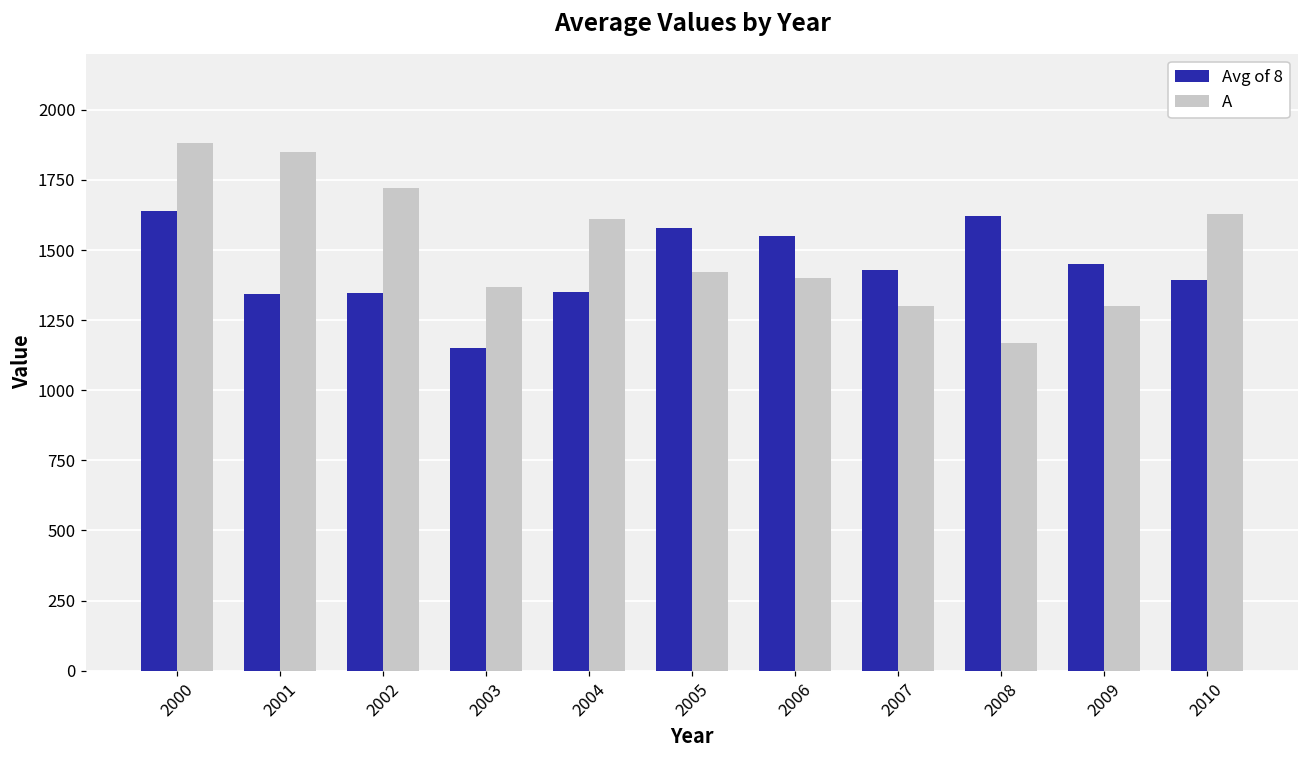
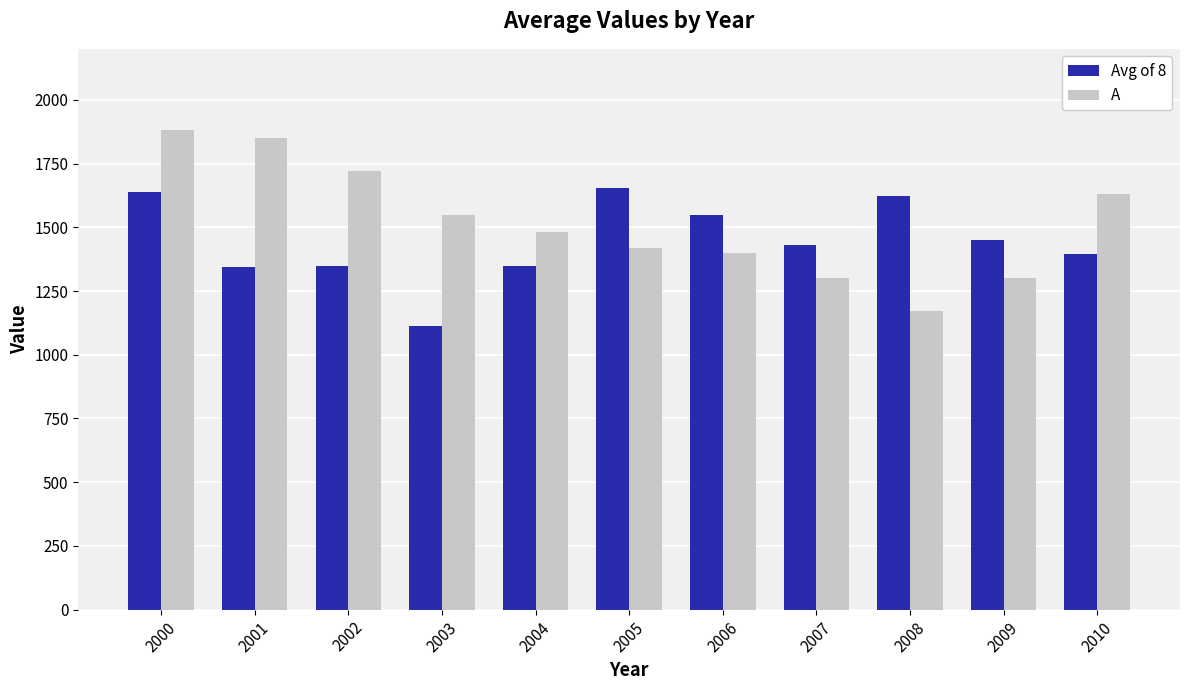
  {
    "Avg of 8": {
      "2000": 1640,
      "2001": 1340,
      "2002": 1350,
-     "2003": 1150,
+     "2003": 1110,
      "2004": 1350,
-     "2005": 1580,
+     "2005": 1650,
      "2006": 1550,
      "2007": 1430,
      "2008": 1620,
      "2009": 1450,
      "2010": 1390
    },
    "A": {
      "2000": 1880,
      "2001": 1850,
      "2002": 1720,
-     "2003": 1370,
-     "2004": 1610,
+     "2003": 1550,
+     "2004": 1480,
      "2005": 1420,
      "2006": 1400,
      "2007": 1300,
      "2008": 1170,
      "2009": 1300,
      "2010": 1630
    }
  }
